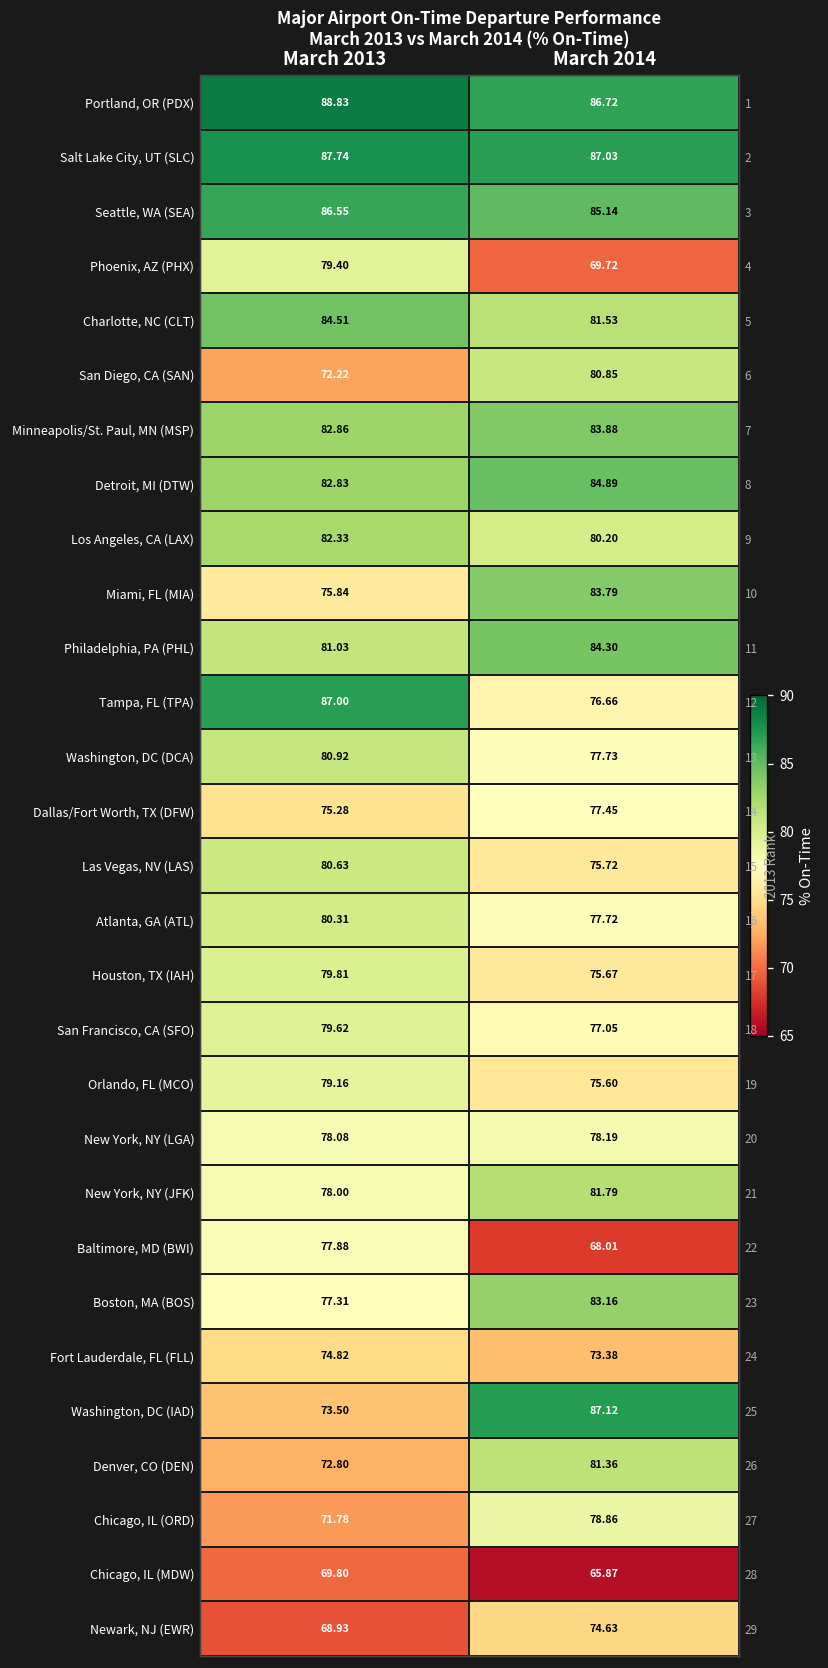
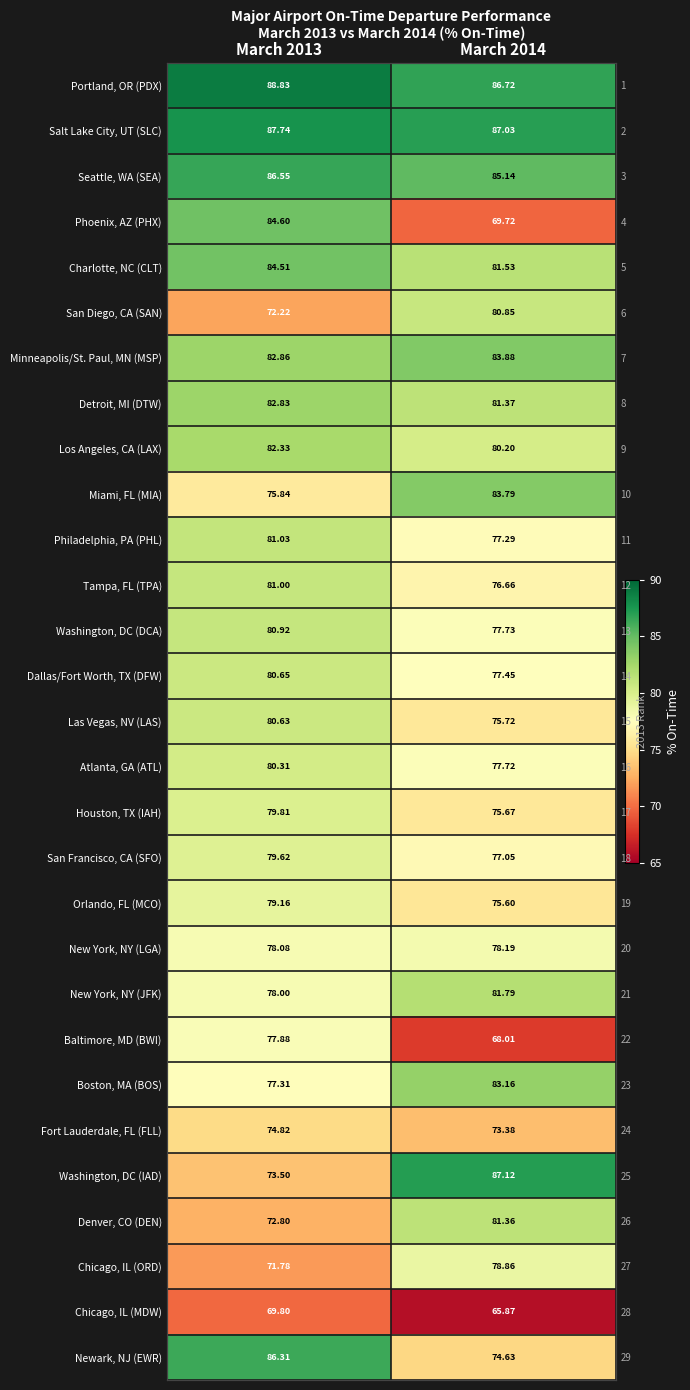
  {
    "Portland, OR (PDX)": {
      "March 2013": 88.83,
      "March 2014": 86.72
    },
    "Salt Lake City, UT (SLC)": {
      "March 2013": 87.74,
      "March 2014": 87.03
    },
    "Seattle, WA (SEA)": {
      "March 2013": 86.55,
      "March 2014": 85.14
    },
    "Phoenix, AZ (PHX)": {
-     "March 2013": 79.40,
+     "March 2013": 84.60,
      "March 2014": 69.72
    },
    "Charlotte, NC (CLT)": {
      "March 2013": 84.51,
      "March 2014": 81.53
    },
    "San Diego, CA (SAN)": {
      "March 2013": 72.22,
      "March 2014": 80.85
    },
    "Minneapolis/St. Paul, MN (MSP)": {
      "March 2013": 82.86,
      "March 2014": 83.88
    },
    "Detroit, MI (DTW)": {
      "March 2013": 82.83,
-     "March 2014": 84.89
+     "March 2014": 81.37
    },
    "Los Angeles, CA (LAX)": {
      "March 2013": 82.33,
      "March 2014": 80.20
    },
    "Miami, FL (MIA)": {
      "March 2013": 75.84,
      "March 2014": 83.79
    },
    "Philadelphia, PA (PHL)": {
      "March 2013": 81.03,
-     "March 2014": 84.30
+     "March 2014": 77.29
    },
    "Tampa, FL (TPA)": {
-     "March 2013": 87.00,
+     "March 2013": 81.00,
      "March 2014": 76.66
    },
    "Washington, DC (DCA)": {
      "March 2013": 80.92,
      "March 2014": 77.73
    },
    "Dallas/Fort Worth, TX (DFW)": {
-     "March 2013": 75.28,
+     "March 2013": 80.65,
      "March 2014": 77.45
    },
    "Las Vegas, NV (LAS)": {
      "March 2013": 80.63,
      "March 2014": 75.72
    },
    "Atlanta, GA (ATL)": {
      "March 2013": 80.31,
      "March 2014": 77.72
    },
    "Houston, TX (IAH)": {
      "March 2013": 79.81,
      "March 2014": 75.67
    },
    "San Francisco, CA (SFO)": {
      "March 2013": 79.62,
      "March 2014": 77.05
    },
    "Orlando, FL (MCO)": {
      "March 2013": 79.16,
      "March 2014": 75.60
    },
    "New York, NY (LGA)": {
      "March 2013": 78.08,
      "March 2014": 78.19
    },
    "New York, NY (JFK)": {
      "March 2013": 78.00,
      "March 2014": 81.79
    },
    "Baltimore, MD (BWI)": {
      "March 2013": 77.88,
      "March 2014": 68.01
    },
    "Boston, MA (BOS)": {
      "March 2013": 77.31,
      "March 2014": 83.16
    },
    "Fort Lauderdale, FL (FLL)": {
      "March 2013": 74.82,
      "March 2014": 73.38
    },
    "Washington, DC (IAD)": {
      "March 2013": 73.50,
      "March 2014": 87.12
    },
    "Denver, CO (DEN)": {
      "March 2013": 72.80,
      "March 2014": 81.36
    },
    "Chicago, IL (ORD)": {
      "March 2013": 71.78,
      "March 2014": 78.86
    },
    "Chicago, IL (MDW)": {
      "March 2013": 69.80,
      "March 2014": 65.87
    },
    "Newark, NJ (EWR)": {
-     "March 2013": 68.93,
+     "March 2013": 86.31,
      "March 2014": 74.63
    }
  }
